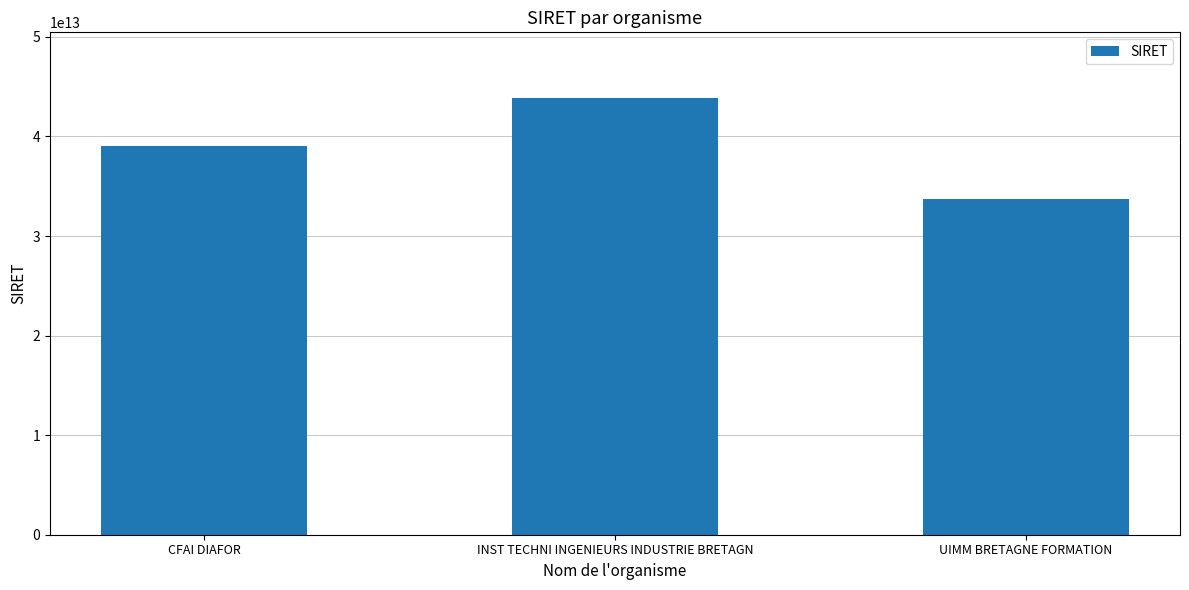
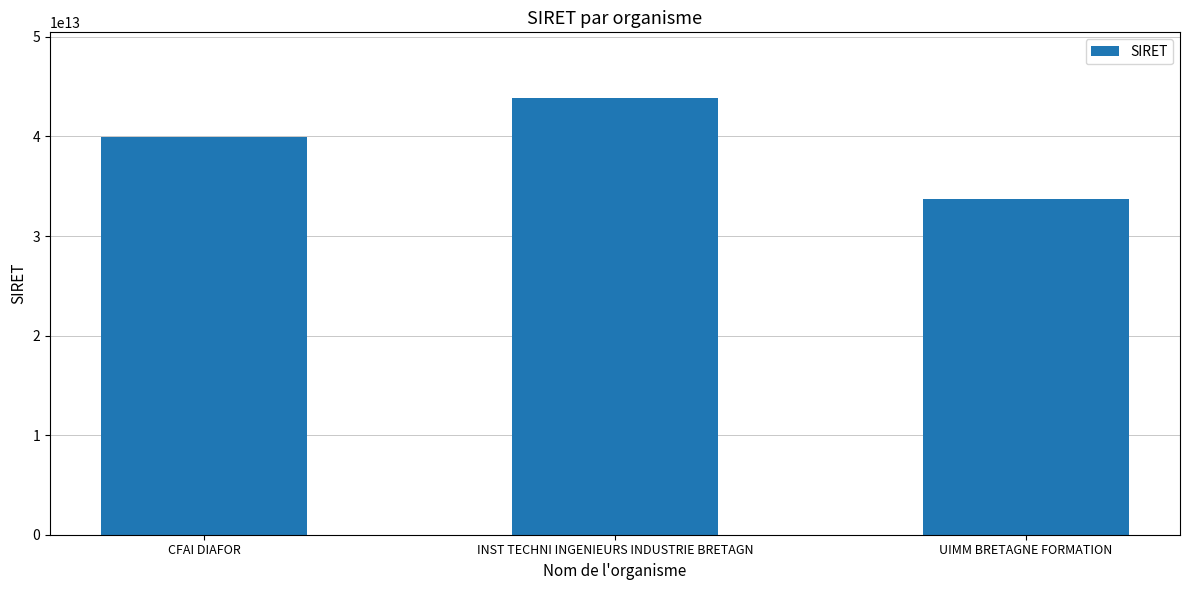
  {
-   "CFAI DIAFOR": 39000000000000,
+   "CFAI DIAFOR": 40000000000000,
    "INST TECHNI INGENIEURS INDUSTRIE BRETAGN": 44000000000000,
    "UIMM BRETAGNE FORMATION": 34000000000000
  }
